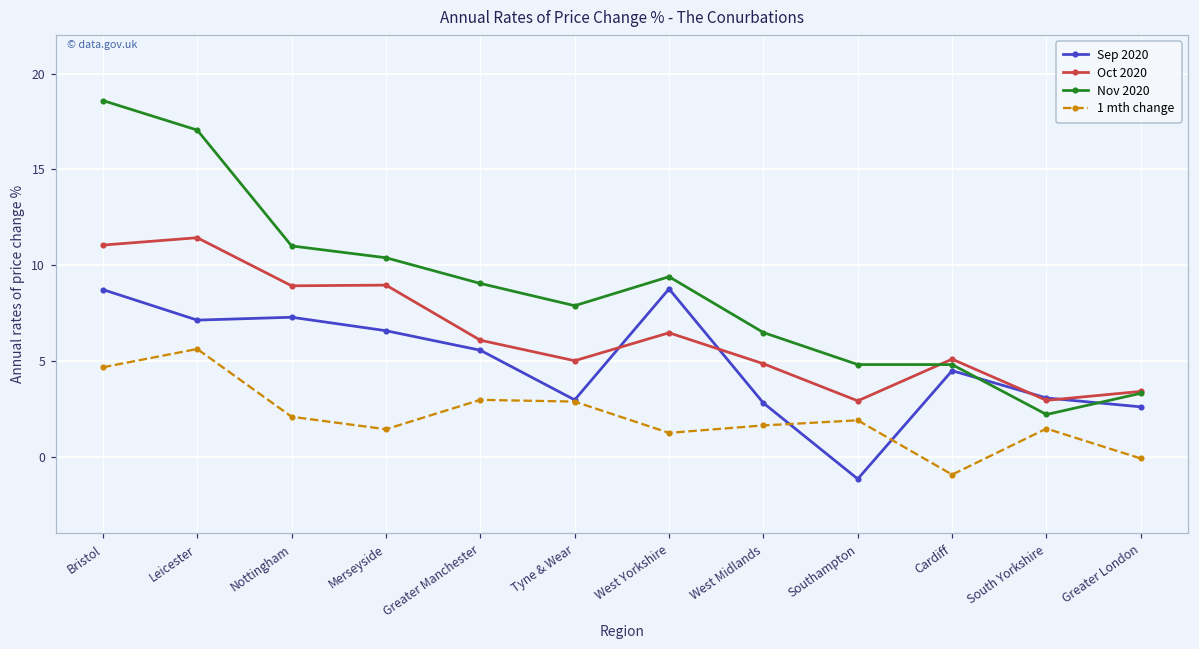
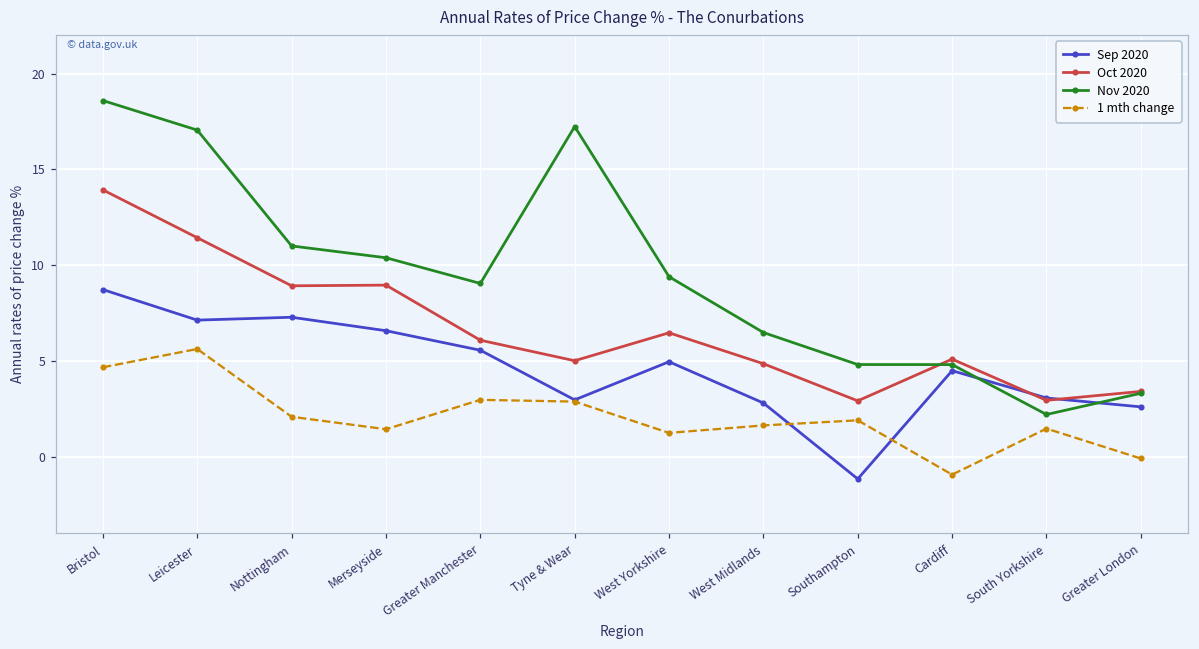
  {
    "Sep 2020": {
      "Bristol": 8.7,
      "Leicester": 7.1,
      "Nottingham": 7.3,
      "Merseyside": 6.6,
      "Greater Manchester": 5.6,
-     "West Yorkshire": 8.8,
+     "West Yorkshire": 5.0,
      "West Midlands": 2.8,
      "Southampton": -1.2,
      "Cardiff": 4.5,
      "Greater London": 2.6
    },
    "Oct 2020": {
-     "Bristol": 11.0,
+     "Bristol": 13.9,
      "Leicester": 11.4,
      "Nottingham": 8.9,
      "Merseyside": 9.0,
      "Greater Manchester": 6.1,
      "Tyne & Wear": 5.0,
      "West Yorkshire": 6.5,
      "West Midlands": 4.9,
      "Southampton": 2.9,
      "Cardiff": 5.1
    },
    "Nov 2020": {
      "Bristol": 18.6,
      "Leicester": 17.1,
      "Nottingham": 11.0,
      "Merseyside": 10.4,
      "Greater Manchester": 9.0,
-     "Tyne & Wear": 7.9,
+     "Tyne & Wear": 17.2,
      "West Yorkshire": 9.4,
      "West Midlands": 6.5,
      "Southampton": 4.8,
      "Cardiff": 4.8,
      "South Yorkshire": 2.2
    },
    "1 mth change": {
      "Bristol": 4.7,
      "Leicester": 5.6,
      "Nottingham": 2.1,
      "Merseyside": 1.4,
      "Greater Manchester": 3.0,
      "West Yorkshire": 1.2,
      "West Midlands": 1.6,
      "Southampton": 1.9,
      "Cardiff": -0.9,
      "South Yorkshire": 1.5,
      "Greater London": -0.1
    }
  }
